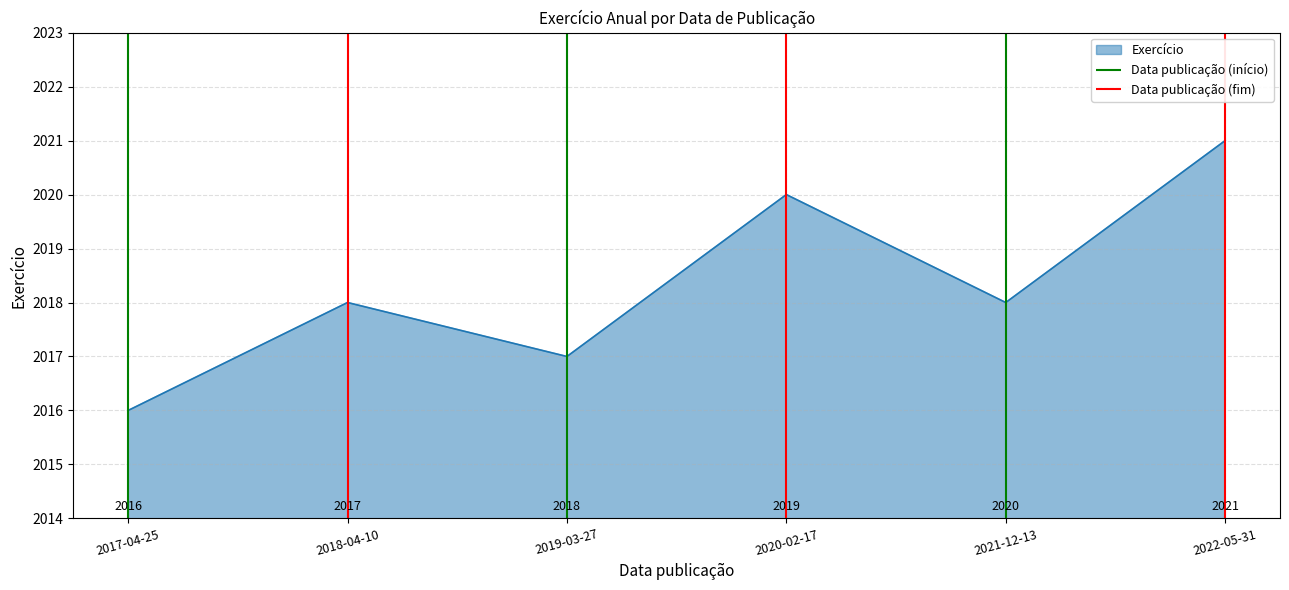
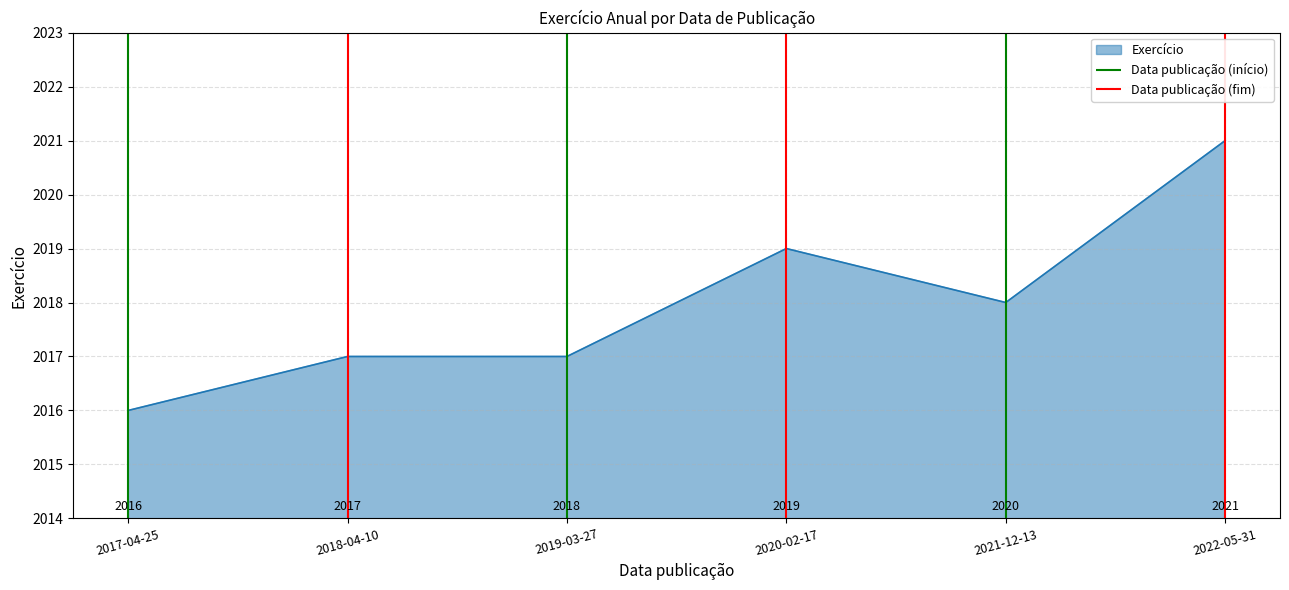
  {
    "2017-04-25": 2016,
-   "2018-04-10": 2018,
+   "2018-04-10": 2017,
    "2019-03-27": 2017,
-   "2020-02-17": 2020,
+   "2020-02-17": 2019,
    "2021-12-13": 2018,
    "2022-05-31": 2021
  }
